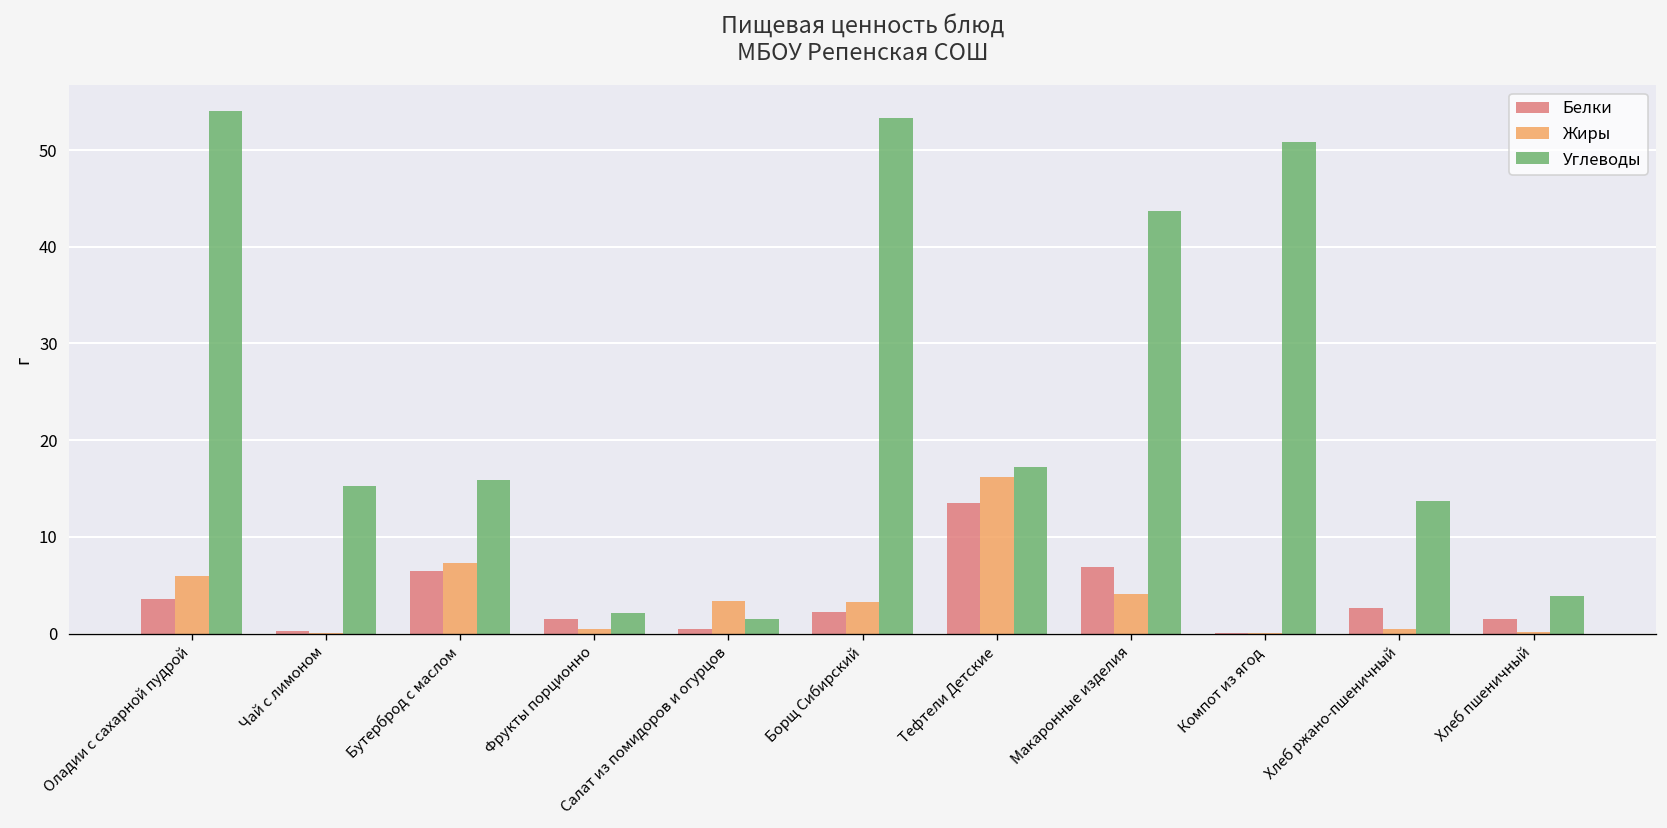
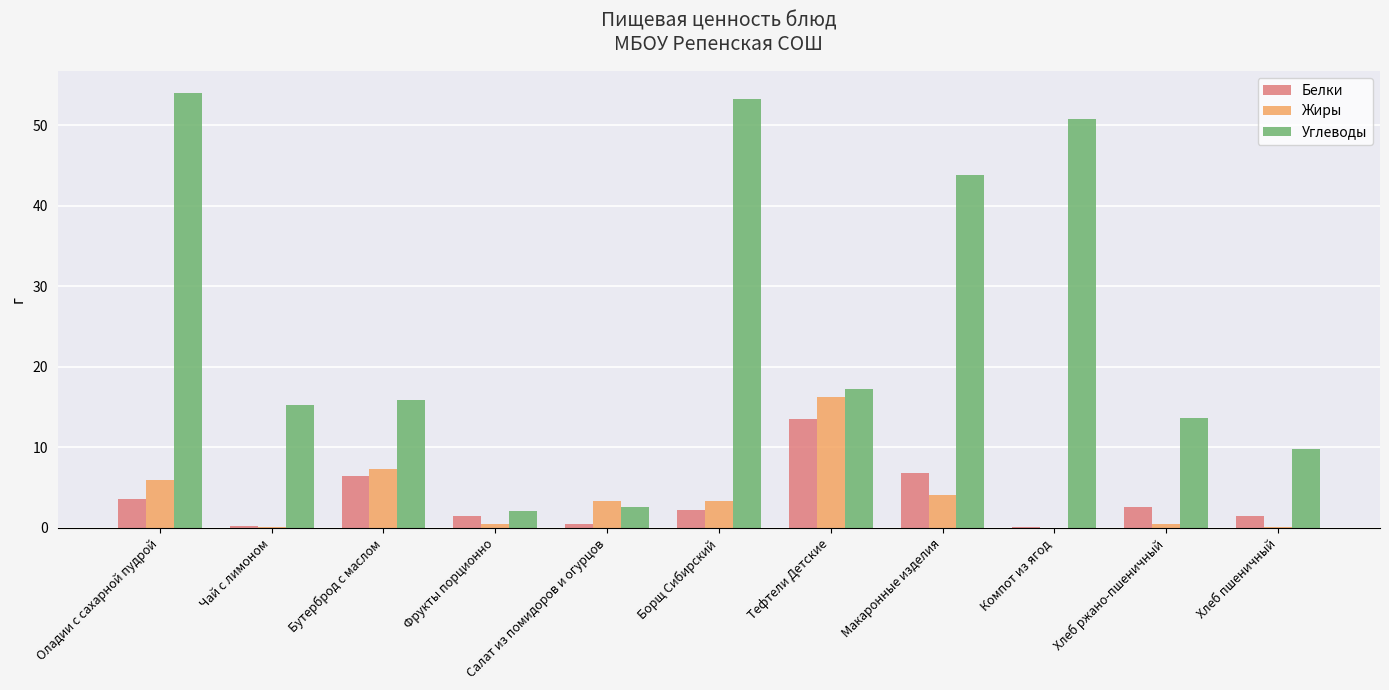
  {
    "Углеводы": {
      "Оладии с сахарной пудрой": 54,
      "Чай с лимоном": 15,
      "Бутерброд с маслом": 16,
      "Фрукты порционно": 2,
-     "Салат из помидоров и огурцов": 1,
+     "Салат из помидоров и огурцов": 3,
      "Борщ Сибирский": 53,
      "Тефтели Детские": 17,
      "Макаронные изделия": 44,
      "Компот из ягод": 51,
      "Хлеб ржано-пшеничный": 14,
-     "Хлеб пшеничный": 4
+     "Хлеб пшеничный": 10
    }
  }
